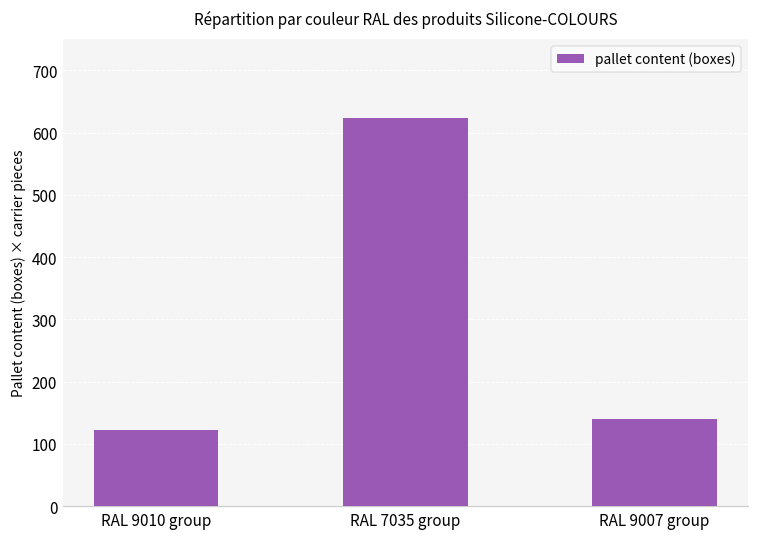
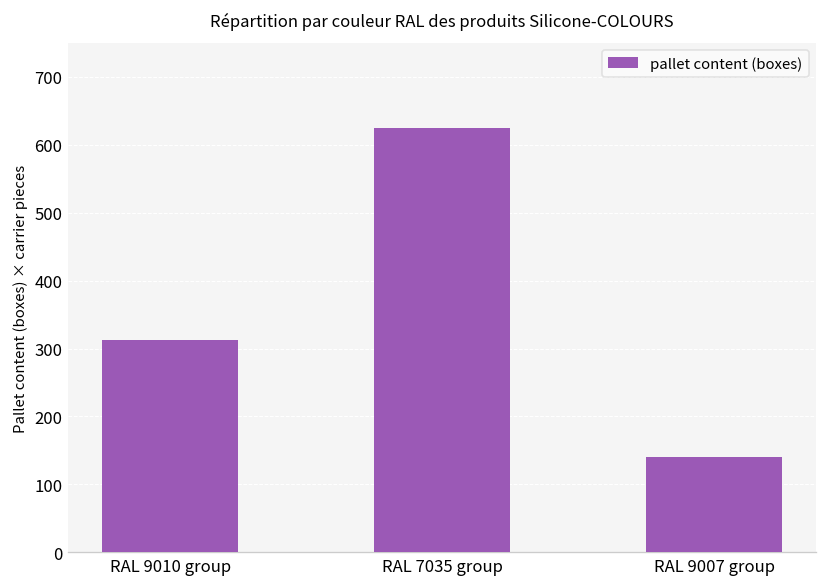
  {
-   "RAL 9010 group": 120,
+   "RAL 9010 group": 310,
    "RAL 7035 group": 620,
    "RAL 9007 group": 140
  }
